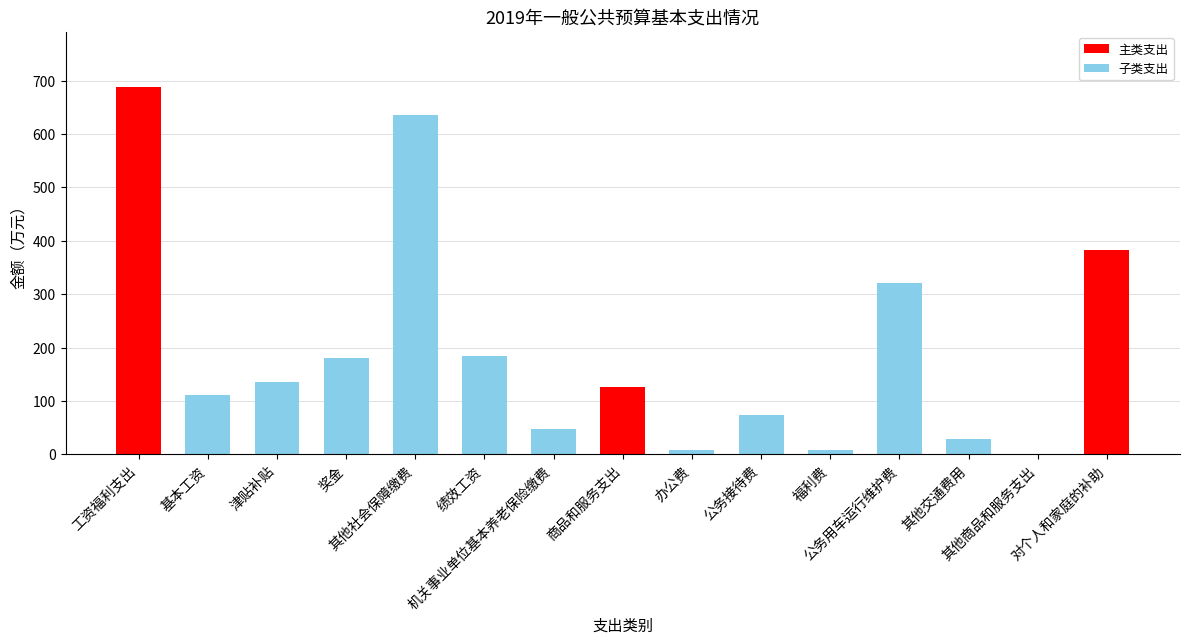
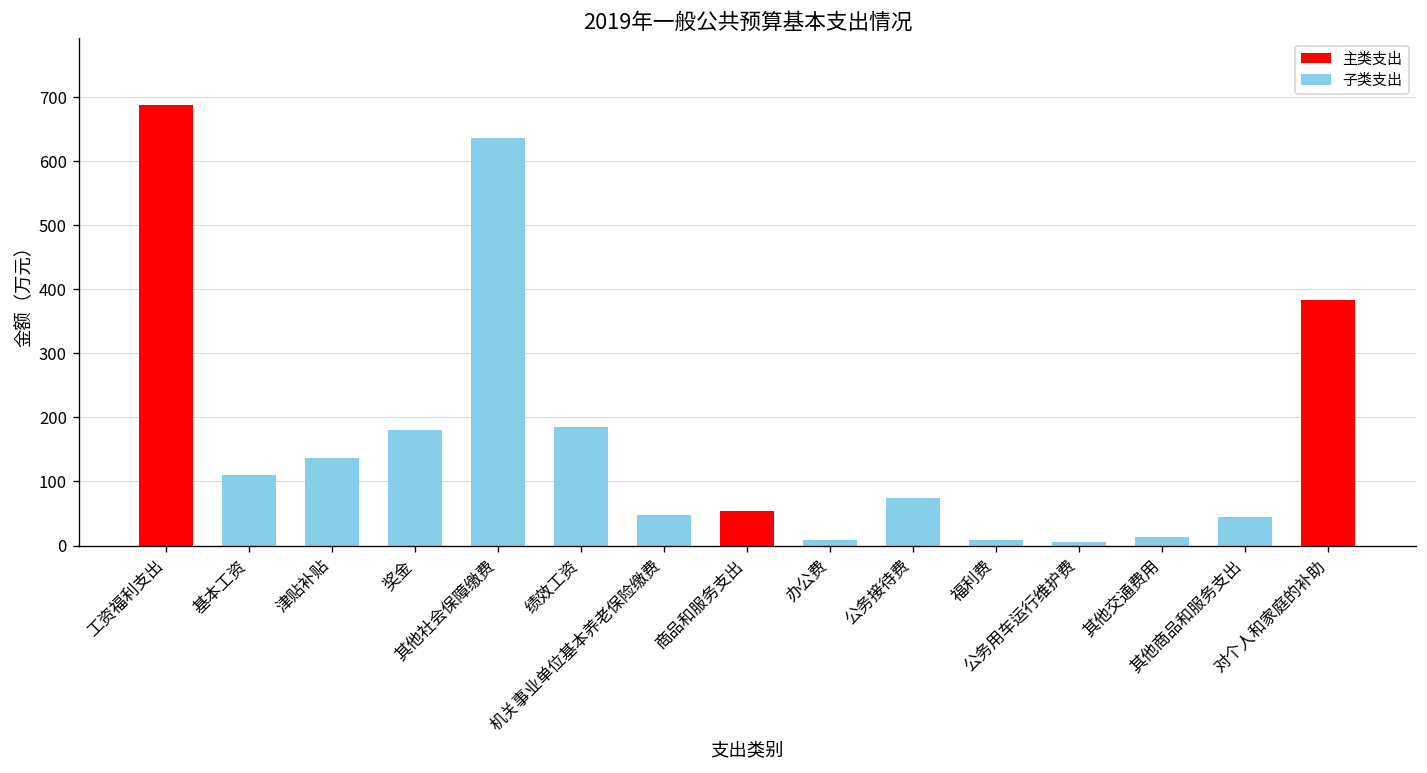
  {
    "工资福利支出": 690,
    "基本工资": 110,
    "津贴补贴": 140,
    "奖金": 180,
    "其他社会保障缴费": 640,
    "绩效工资": 180,
    "机关事业单位基本养老保险缴费": 50,
-   "商品和服务支出": 130,
+   "商品和服务支出": 50,
    "办公费": 10,
    "公务接待费": 70,
    "福利费": 10,
-   "公务用车运行维护费": 320,
-   "其他交通费用": 30,
-   "其他商品和服务支出": 0,
+   "公务用车运行维护费": 0,
+   "其他交通费用": 10,
+   "其他商品和服务支出": 40,
    "对个人和家庭的补助": 380
  }
